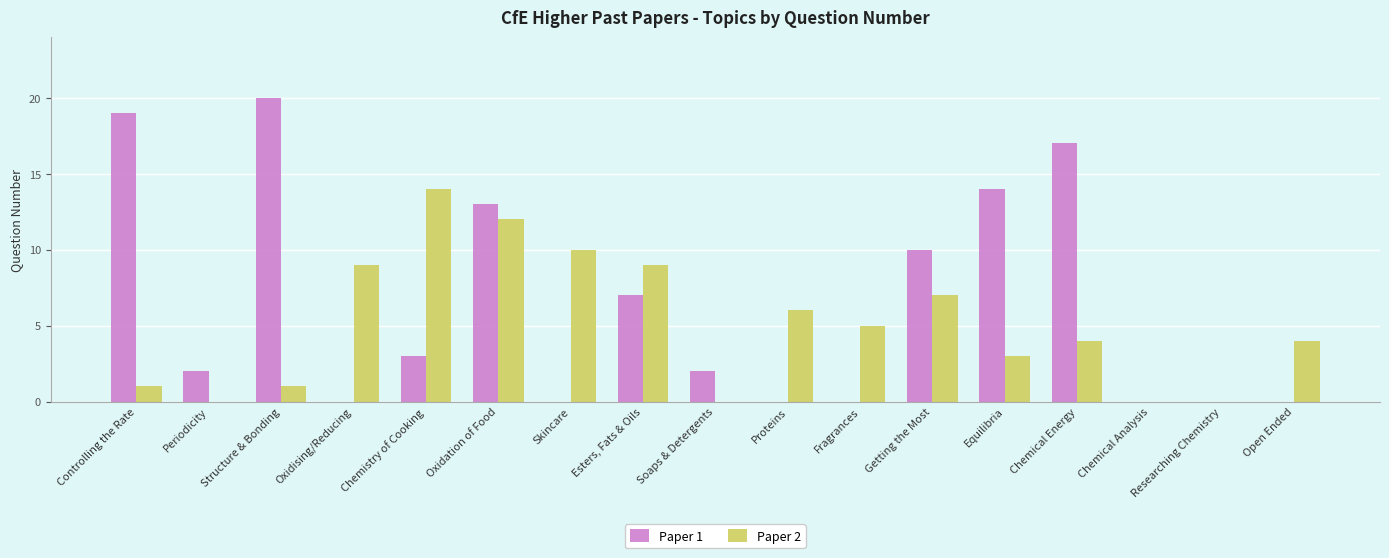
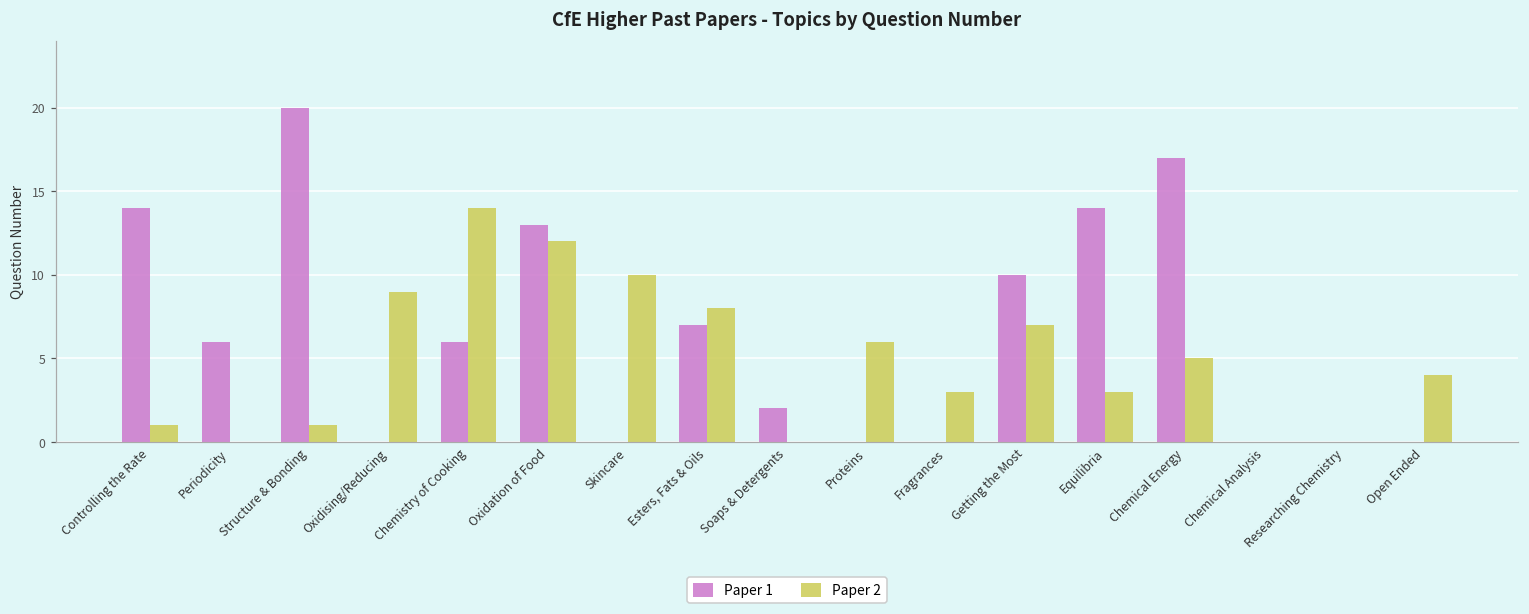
  {
    "Paper 1": {
-     "Controlling the Rate": 19,
-     "Periodicity": 2,
+     "Controlling the Rate": 14,
+     "Periodicity": 6,
      "Structure & Bonding": 20,
      "Oxidising/Reducing": 0,
-     "Chemistry of Cooking": 3,
+     "Chemistry of Cooking": 6,
      "Oxidation of Food": 13,
      "Skincare": 0,
      "Esters, Fats & Oils": 7,
      "Soaps & Detergents": 2,
      "Proteins": 0,
      "Fragrances": 0,
      "Getting the Most": 10,
      "Equilibria": 14,
      "Chemical Energy": 17,
      "Chemical Analysis": 0,
      "Researching Chemistry": 0,
      "Open Ended": 0
    },
    "Paper 2": {
      "Controlling the Rate": 1,
      "Periodicity": 0,
      "Structure & Bonding": 1,
      "Oxidising/Reducing": 9,
      "Chemistry of Cooking": 14,
      "Oxidation of Food": 12,
      "Skincare": 10,
-     "Esters, Fats & Oils": 9,
+     "Esters, Fats & Oils": 8,
      "Soaps & Detergents": 0,
      "Proteins": 6,
-     "Fragrances": 5,
+     "Fragrances": 3,
      "Getting the Most": 7,
      "Equilibria": 3,
-     "Chemical Energy": 4,
+     "Chemical Energy": 5,
      "Chemical Analysis": 0,
      "Researching Chemistry": 0,
      "Open Ended": 4
    }
  }
